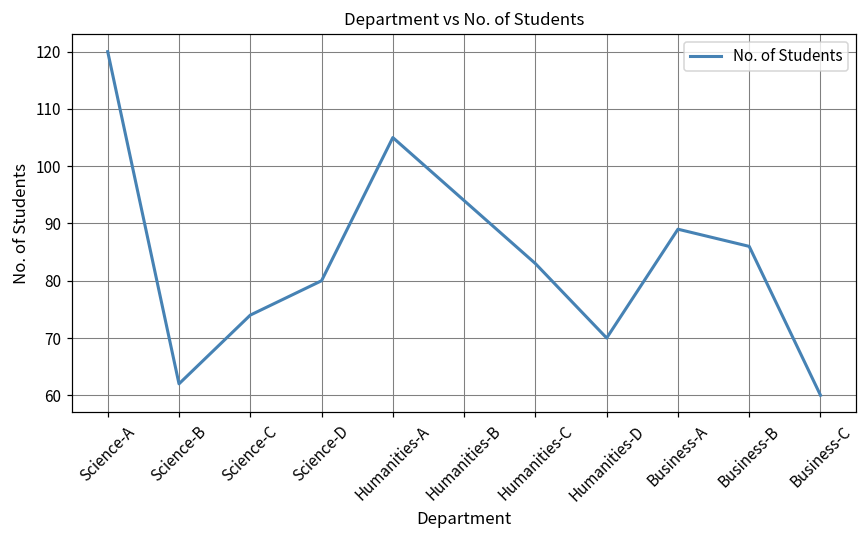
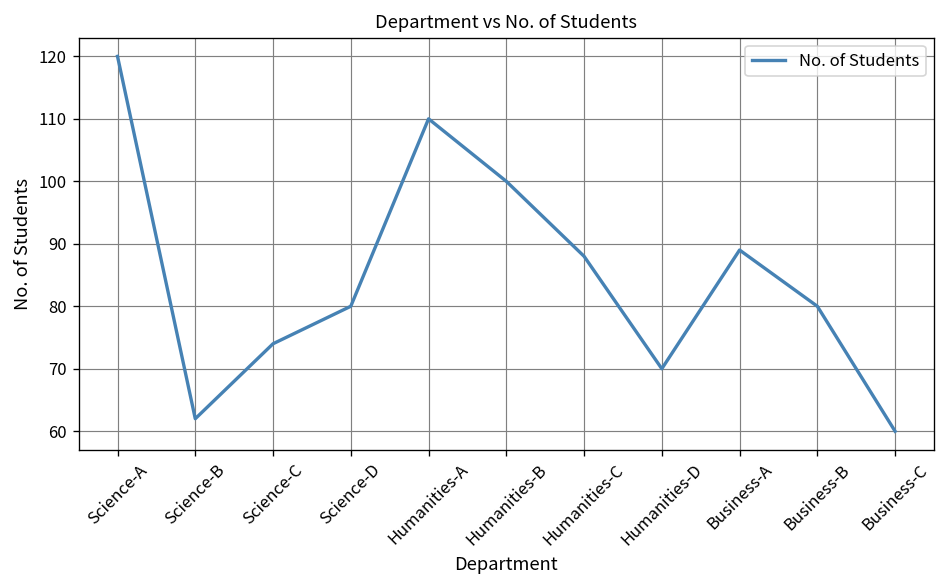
  {
    "Science-A": 120,
    "Science-B": 62,
    "Science-C": 74,
    "Science-D": 80,
-   "Humanities-A": 105,
-   "Humanities-B": 94,
-   "Humanities-C": 83,
+   "Humanities-A": 110,
+   "Humanities-B": 100,
+   "Humanities-C": 88,
    "Humanities-D": 70,
    "Business-A": 89,
-   "Business-B": 86,
+   "Business-B": 80,
    "Business-C": 60
  }
